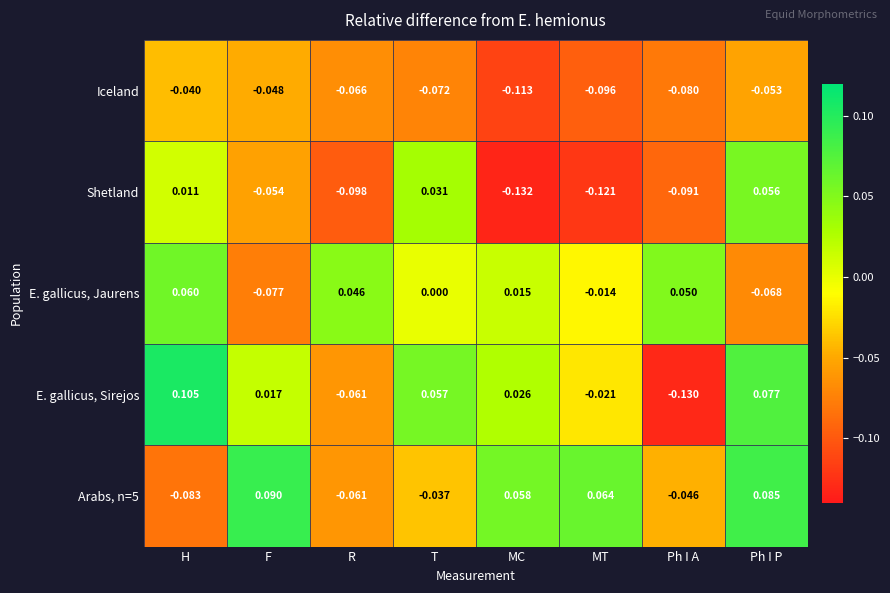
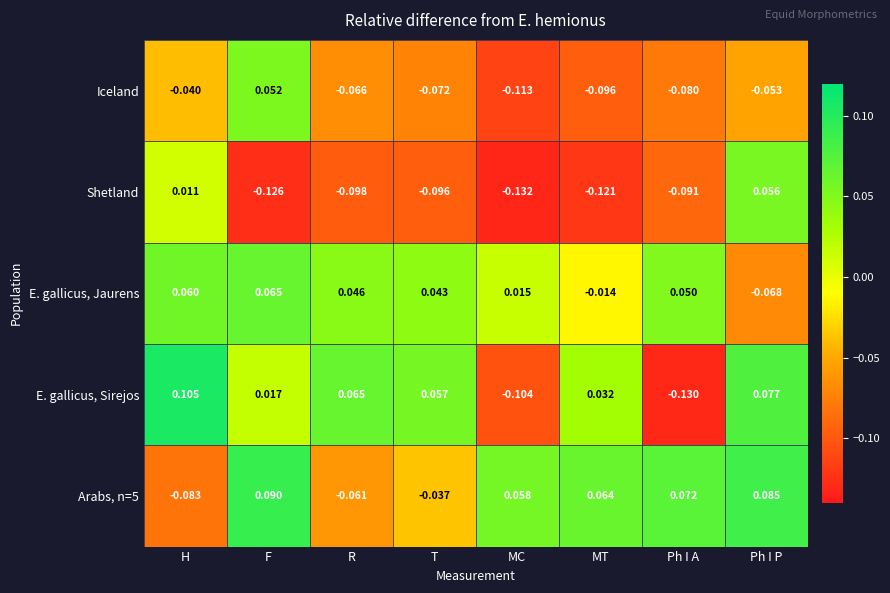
  {
    "Iceland": {
      "H": -0.040,
-     "F": -0.048,
+     "F": 0.052,
      "R": -0.066,
      "T": -0.072,
      "MC": -0.113,
      "MT": -0.096,
      "Ph I A": -0.080,
      "Ph I P": -0.053
    },
    "Shetland": {
      "H": 0.011,
-     "F": -0.054,
+     "F": -0.126,
      "R": -0.098,
-     "T": 0.031,
+     "T": -0.096,
      "MC": -0.132,
      "MT": -0.121,
      "Ph I A": -0.091,
      "Ph I P": 0.056
    },
    "E. gallicus, Jaurens": {
      "H": 0.060,
-     "F": -0.077,
+     "F": 0.065,
      "R": 0.046,
-     "T": 0.000,
+     "T": 0.043,
      "MC": 0.015,
      "MT": -0.014,
      "Ph I A": 0.050,
      "Ph I P": -0.068
    },
    "E. gallicus, Sirejos": {
      "H": 0.105,
      "F": 0.017,
-     "R": -0.061,
+     "R": 0.065,
      "T": 0.057,
-     "MC": 0.026,
-     "MT": -0.021,
+     "MC": -0.104,
+     "MT": 0.032,
      "Ph I A": -0.130,
      "Ph I P": 0.077
    },
    "Arabs, n=5": {
      "H": -0.083,
      "F": 0.090,
      "R": -0.061,
      "T": -0.037,
      "MC": 0.058,
      "MT": 0.064,
-     "Ph I A": -0.046,
+     "Ph I A": 0.072,
      "Ph I P": 0.085
    }
  }
